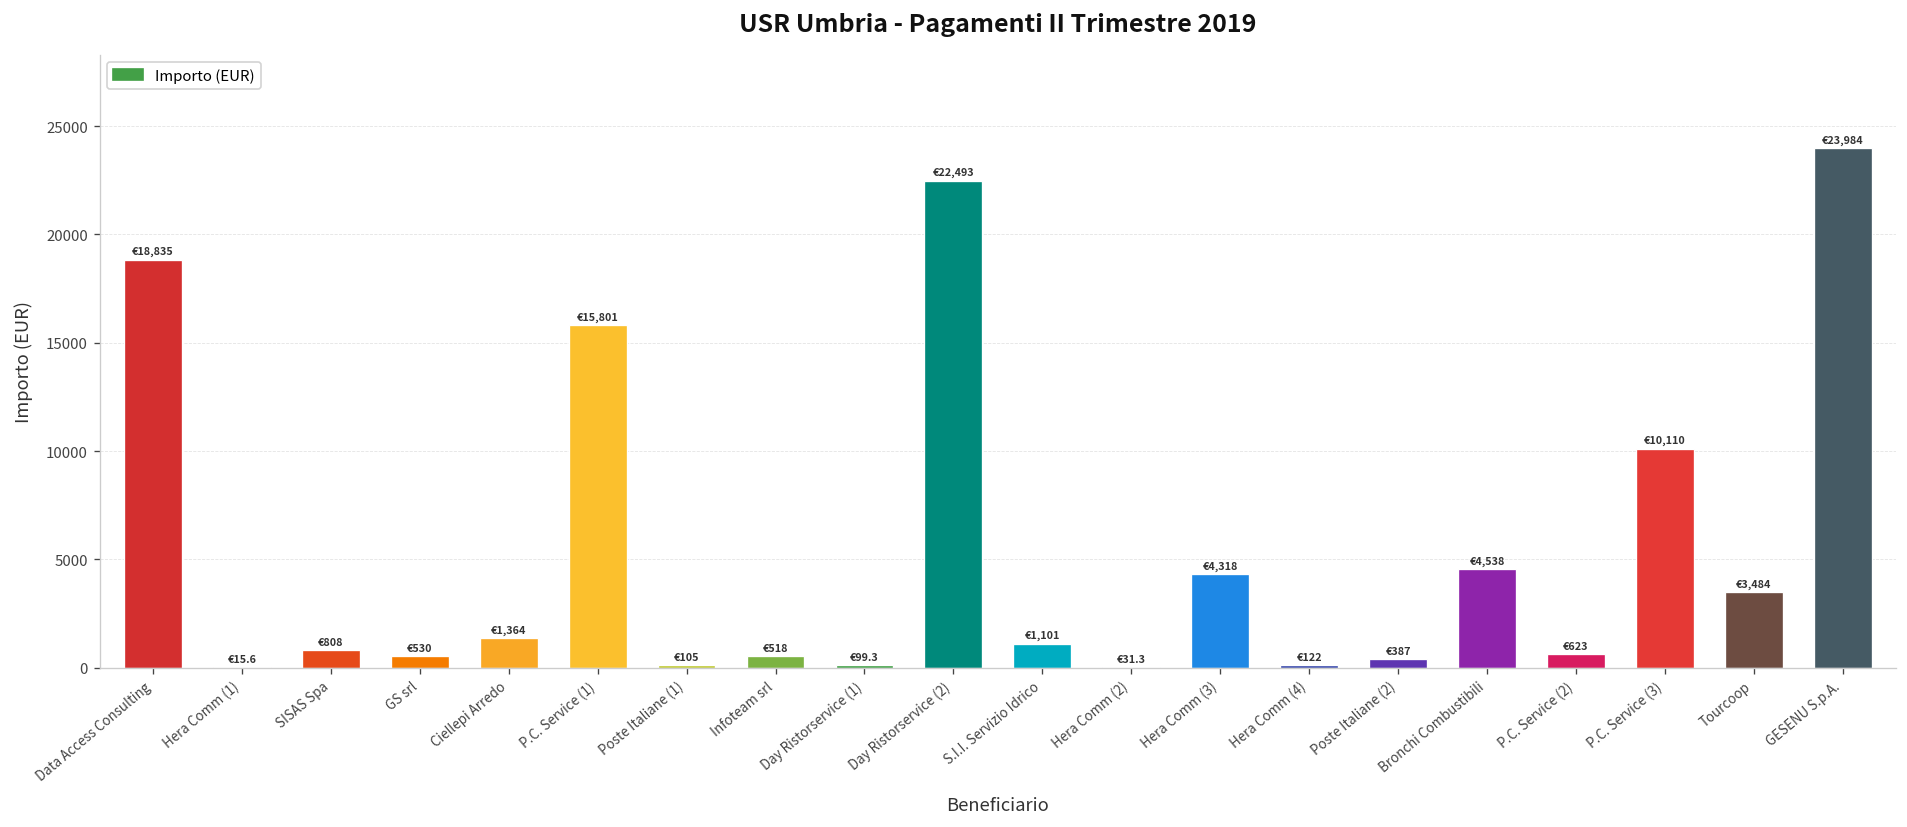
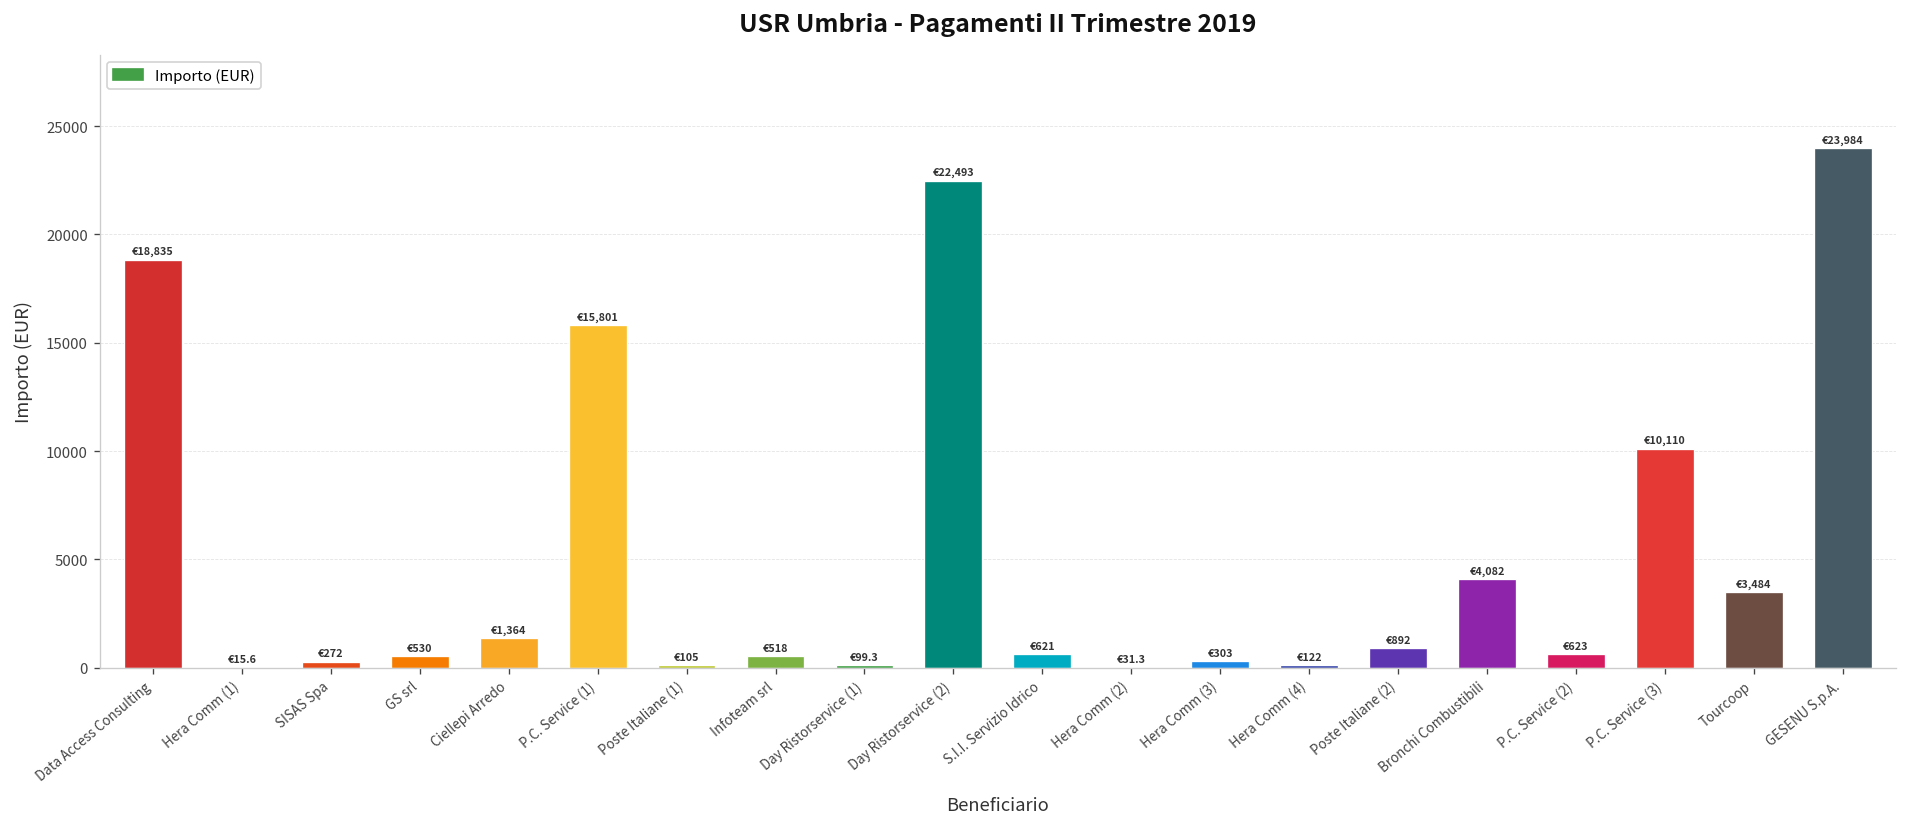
  {
    "Data Access Consulting": "€18,835",
    "Hera Comm (1)": "€15.6",
-   "SISAS Spa": "€808",
+   "SISAS Spa": "€272",
    "GS srl": "€530",
    "Ciellepi Arredo": "€1,364",
    "P.C. Service (1)": "€15,801",
    "Poste Italiane (1)": "€105",
    "Infoteam srl": "€518",
    "Day Ristorservice (1)": "€99.3",
    "Day Ristorservice (2)": "€22,493",
-   "S.I.I. Servizio Idrico": "€1,101",
+   "S.I.I. Servizio Idrico": "€621",
    "Hera Comm (2)": "€31.3",
-   "Hera Comm (3)": "€4,318",
+   "Hera Comm (3)": "€303",
    "Hera Comm (4)": "€122",
-   "Poste Italiane (2)": "€387",
-   "Bronchi Combustibili": "€4,538",
+   "Poste Italiane (2)": "€892",
+   "Bronchi Combustibili": "€4,082",
    "P.C. Service (2)": "€623",
    "P.C. Service (3)": "€10,110",
    "Tourcoop": "€3,484",
    "GESENU S.p.A.": "€23,984"
  }
